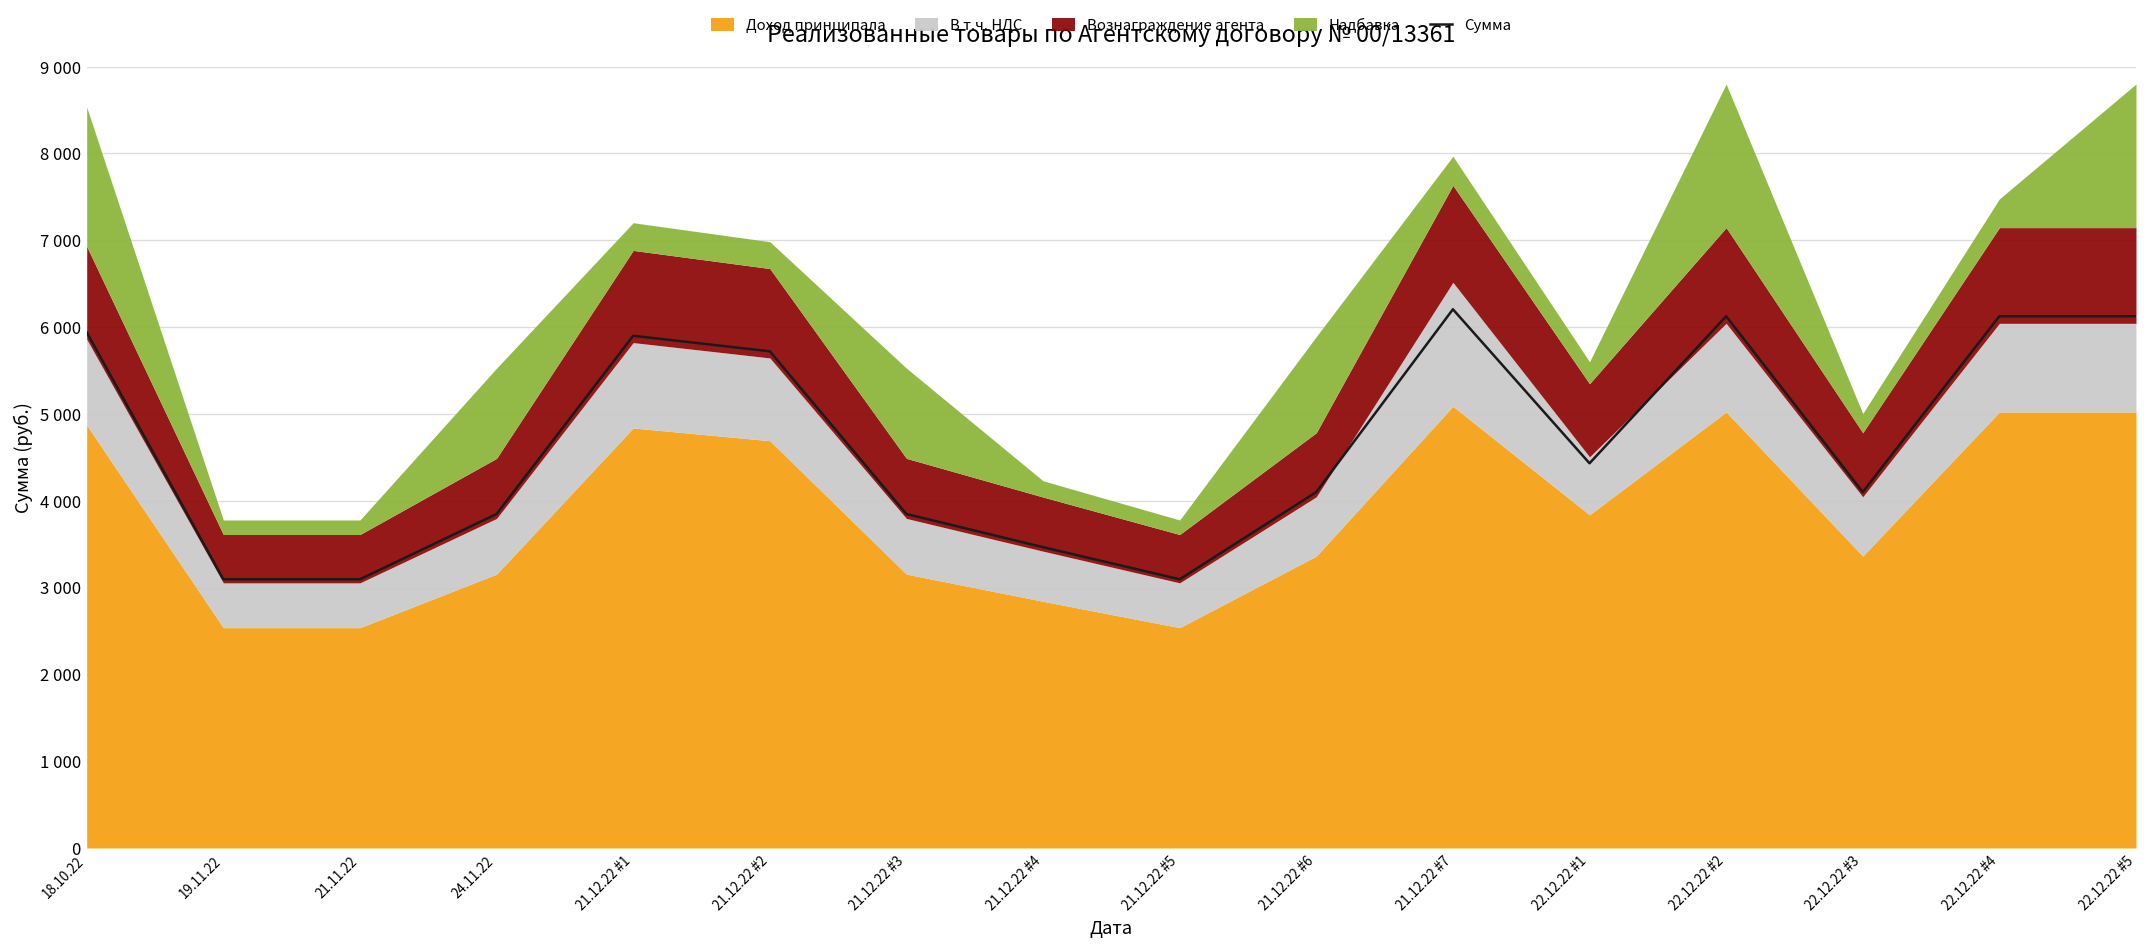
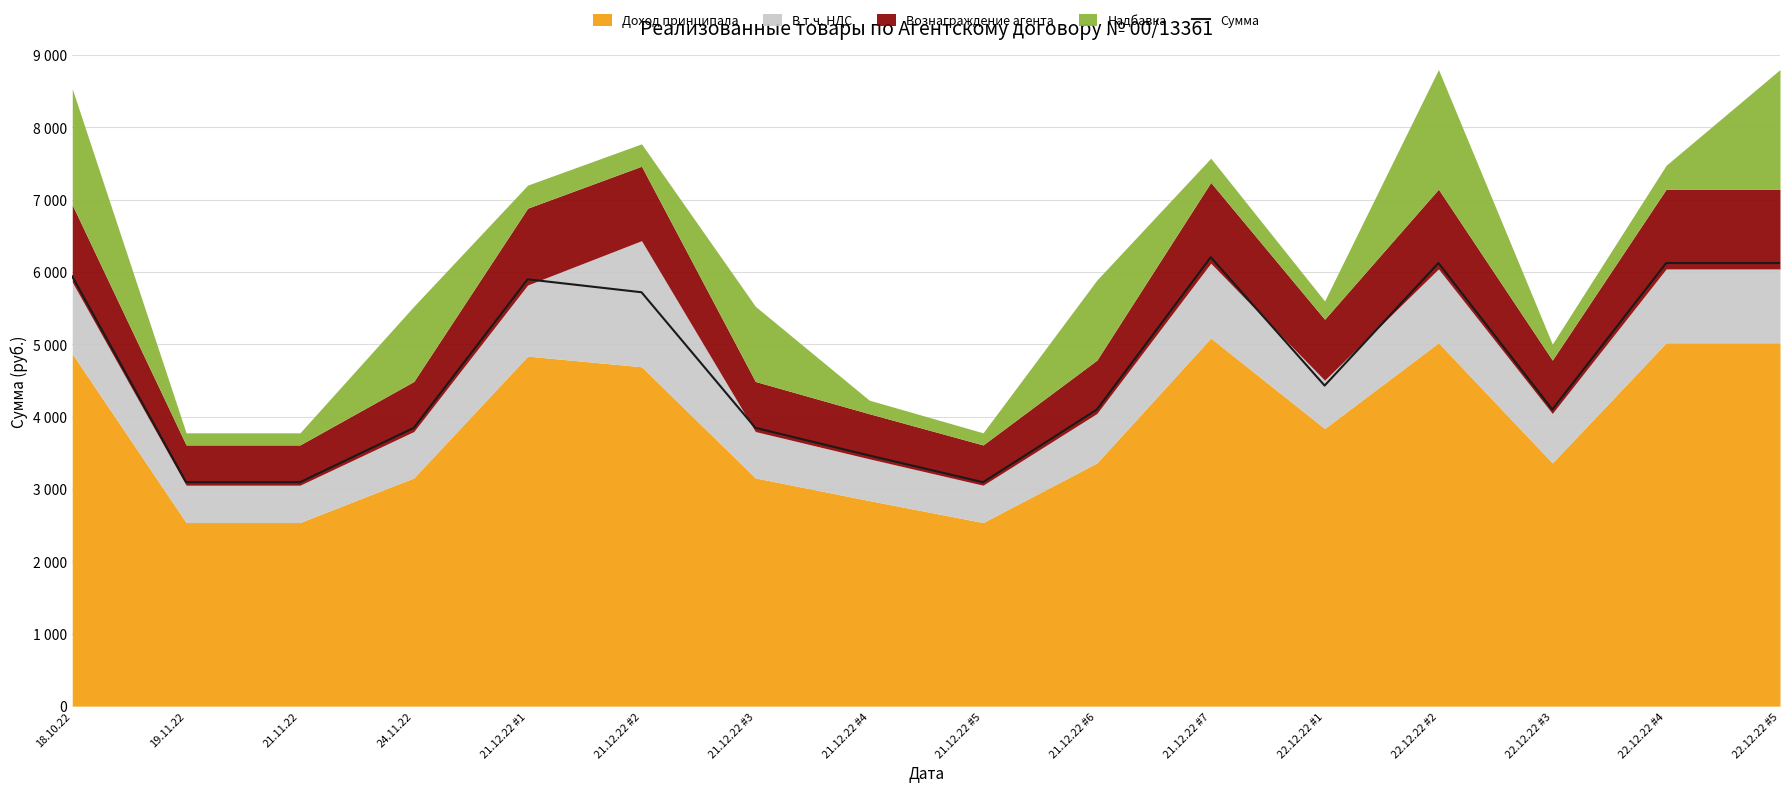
  {
    "Сумма": {
      "18.10.22": 5900,
      "19.11.22": 3100,
      "21.11.22": 3100,
      "24.11.22": 3800,
      "21.12.22 #1": 5900,
      "21.12.22 #2": 5700,
      "21.12.22 #3": 3800,
      "21.12.22 #4": 3500,
      "21.12.22 #5": 3100,
      "21.12.22 #6": 4100,
      "21.12.22 #7": 6200,
      "22.12.22 #1": 4400,
      "22.12.22 #2": 6100,
      "22.12.22 #3": 4100,
      "22.12.22 #4": 6100,
      "22.12.22 #5": 6100
    },
    "Доход принципала": {
      "18.10.22": 4900,
      "19.11.22": 2500,
      "21.11.22": 2500,
      "24.11.22": 3200,
      "21.12.22 #1": 4800,
      "21.12.22 #2": 4700,
      "21.12.22 #3": 3200,
      "21.12.22 #4": 2800,
      "21.12.22 #5": 2500,
      "21.12.22 #6": 3400,
      "21.12.22 #7": 5100,
      "22.12.22 #1": 3800,
      "22.12.22 #2": 5000,
      "22.12.22 #3": 3400,
      "22.12.22 #4": 5000,
      "22.12.22 #5": 5000
    },
    "В т.ч. НДС": {
      "18.10.22": 1000,
      "19.11.22": 500,
      "21.11.22": 500,
      "24.11.22": 600,
      "21.12.22 #1": 1000,
-     "21.12.22 #2": 1000,
+     "21.12.22 #2": 1700,
      "21.12.22 #3": 600,
      "21.12.22 #4": 600,
      "21.12.22 #5": 500,
      "21.12.22 #6": 700,
-     "21.12.22 #7": 1400,
+     "21.12.22 #7": 1000,
      "22.12.22 #1": 700,
      "22.12.22 #2": 1000,
      "22.12.22 #3": 700,
      "22.12.22 #4": 1000,
      "22.12.22 #5": 1000
    },
    "Вознаграждение агента": {
      "18.10.22": 1100,
      "19.11.22": 600,
      "21.11.22": 600,
      "24.11.22": 700,
      "21.12.22 #1": 1100,
      "21.12.22 #2": 1000,
      "21.12.22 #3": 700,
      "21.12.22 #4": 600,
      "21.12.22 #5": 600,
      "21.12.22 #6": 700,
      "21.12.22 #7": 1100,
      "22.12.22 #1": 800,
      "22.12.22 #2": 1100,
      "22.12.22 #3": 700,
      "22.12.22 #4": 1100,
      "22.12.22 #5": 1100
    },
    "Надбавка": {
      "18.10.22": 1600,
      "19.11.22": 200,
      "21.11.22": 200,
      "24.11.22": 1000,
      "21.12.22 #1": 300,
      "21.12.22 #2": 300,
      "21.12.22 #3": 1000,
      "21.12.22 #4": 200,
      "21.12.22 #5": 200,
      "21.12.22 #6": 1100,
      "21.12.22 #7": 300,
      "22.12.22 #1": 300,
      "22.12.22 #2": 1700,
      "22.12.22 #3": 200,
      "22.12.22 #4": 300,
      "22.12.22 #5": 1700
    }
  }
